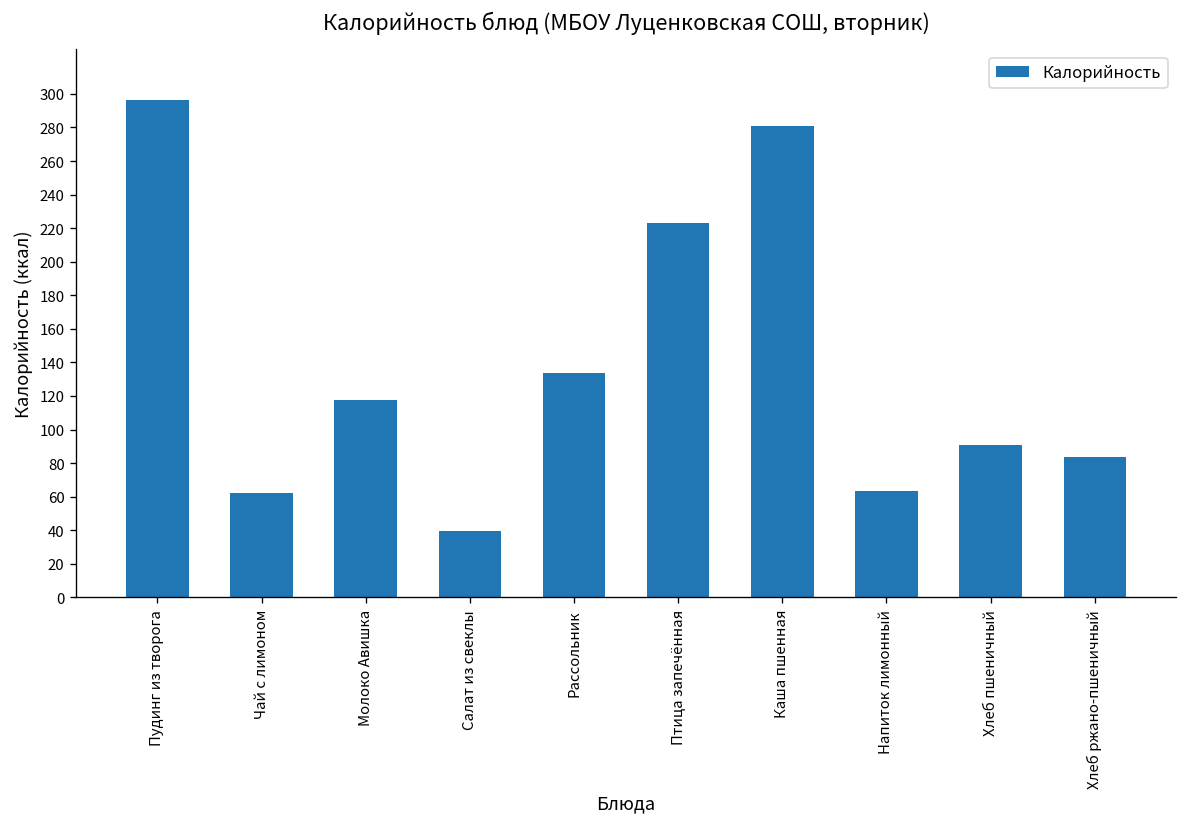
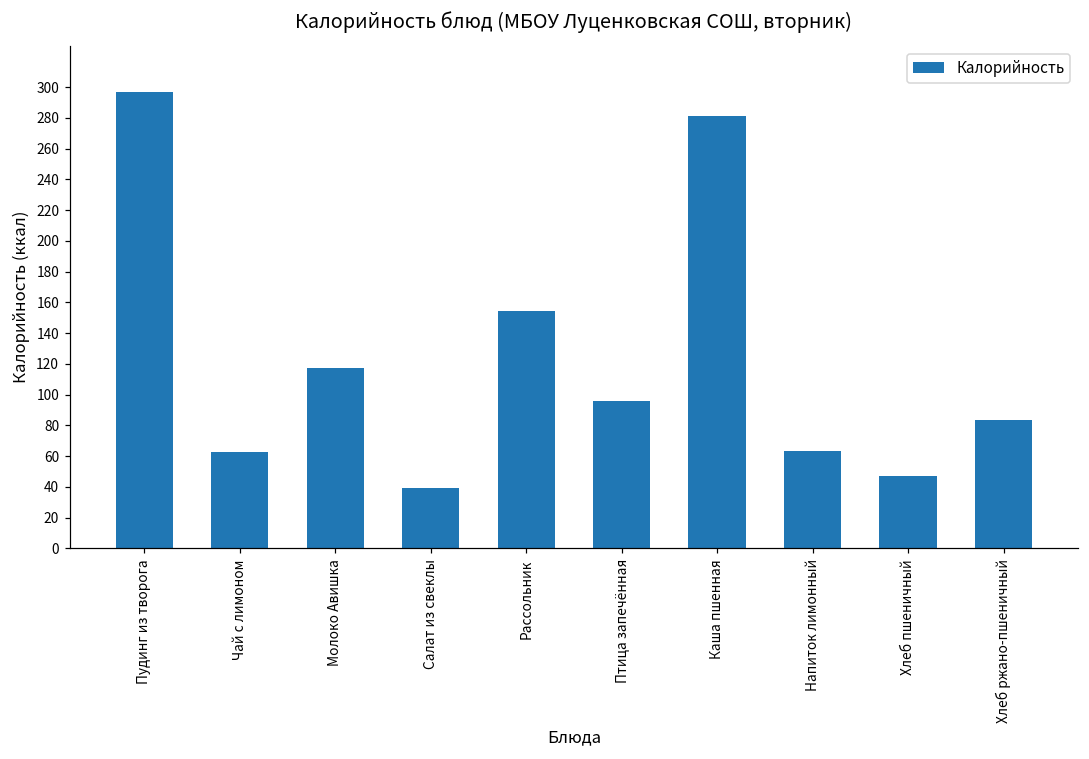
  {
    "Пудинг из творога": 297,
    "Чай с лимоном": 62,
    "Молоко Авишка": 118,
    "Салат из свеклы": 39,
-   "Рассольник": 134,
-   "Птица запечённая": 223,
+   "Рассольник": 155,
+   "Птица запечённая": 96,
    "Каша пшенная": 281,
    "Напиток лимонный": 63,
-   "Хлеб пшеничный": 91,
+   "Хлеб пшеничный": 47,
    "Хлеб ржано-пшеничный": 84
  }
